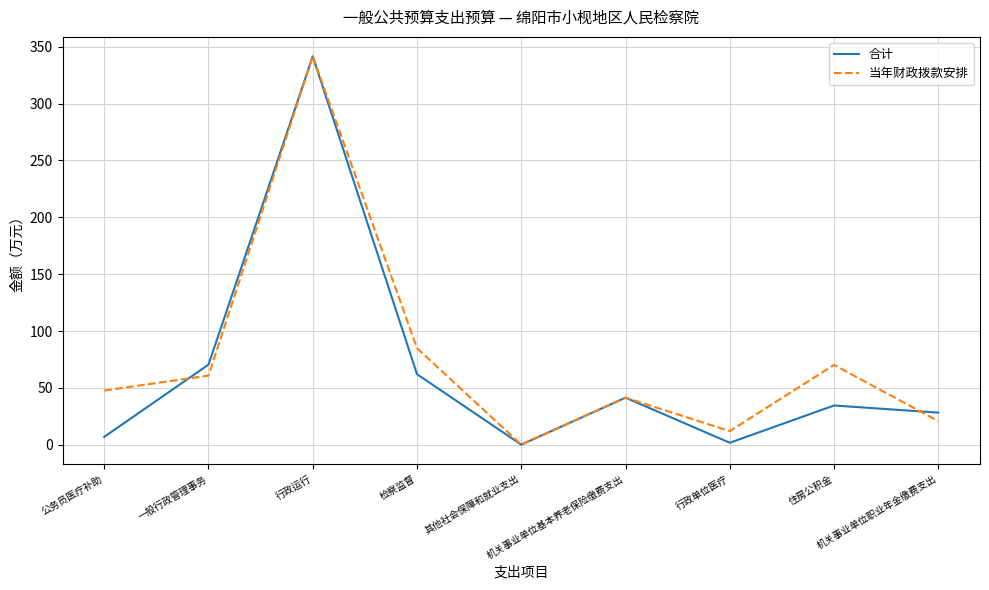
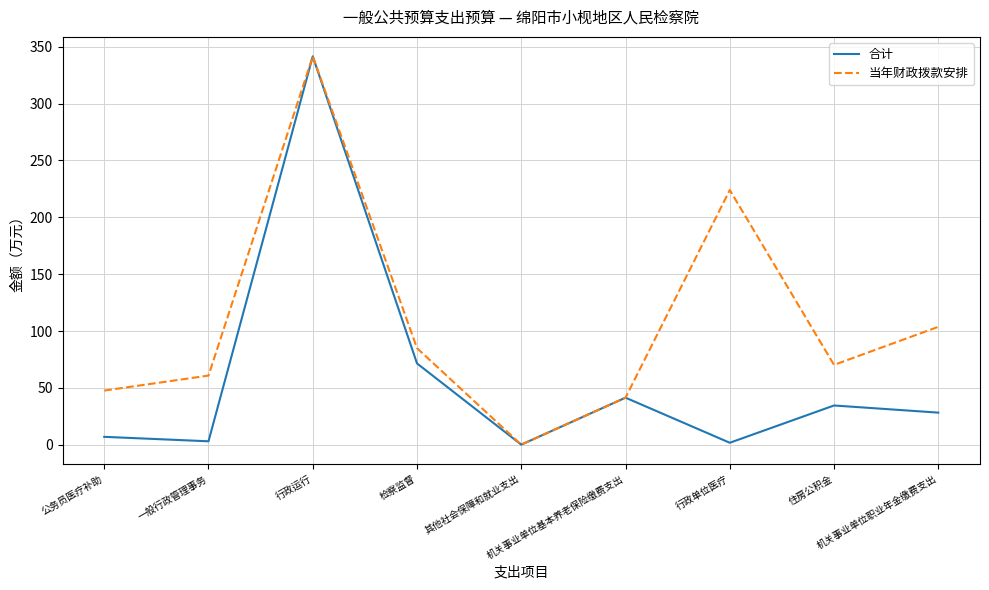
  {
    "合计": {
      "公务员医疗补助": 7,
-     "一般行政管理事务": 70,
-     "检察监督": 62,
+     "一般行政管理事务": 3,
+     "检察监督": 72,
      "行政单位医疗": 2,
      "住房公积金": 35,
      "机关事业单位职业年金缴费支出": 28
    },
    "当年财政拨款安排": {
      "公务员医疗补助": 48,
      "一般行政管理事务": 61,
      "检察监督": 85,
-     "行政单位医疗": 12,
+     "行政单位医疗": 224,
      "住房公积金": 70,
-     "机关事业单位职业年金缴费支出": 21
+     "机关事业单位职业年金缴费支出": 104
    }
  }
